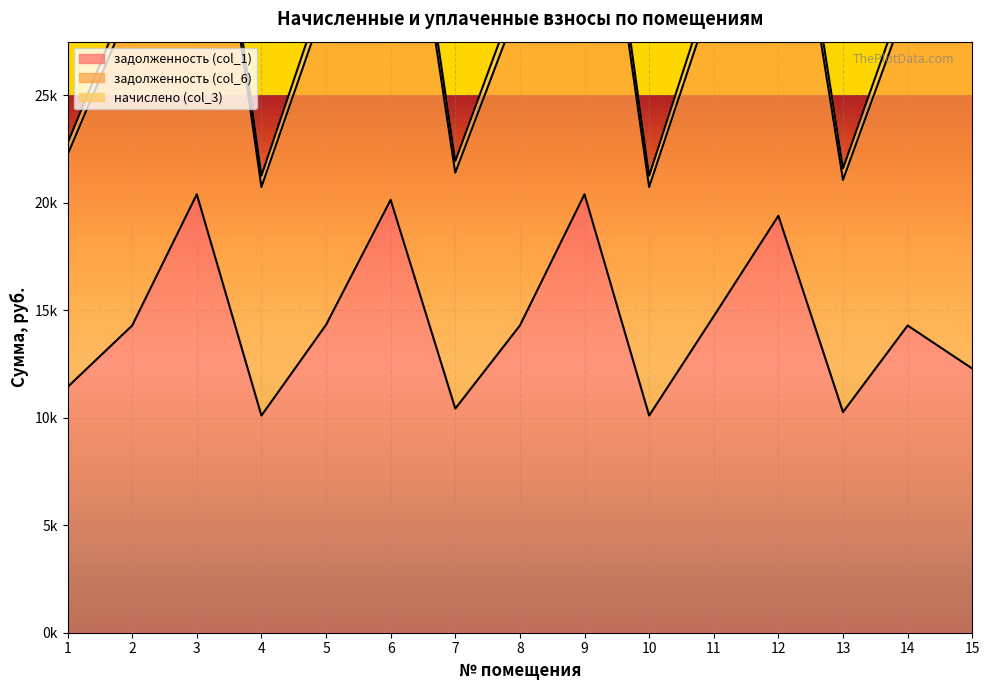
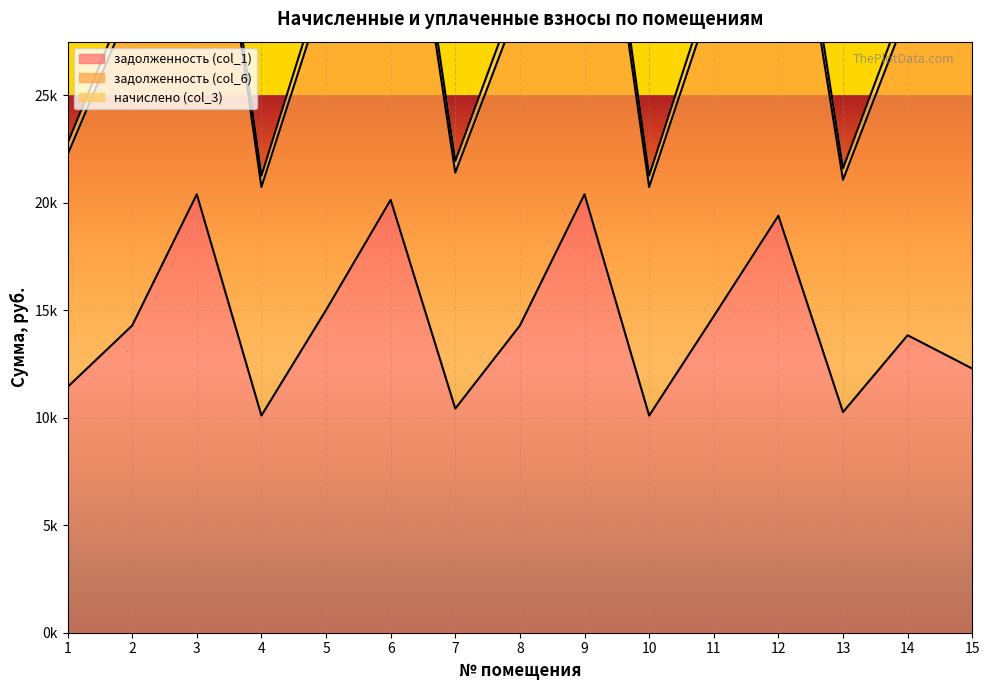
  {
    "задолженность (col_1)": {
      "1": 11400,
      "2": 14300,
      "3": 20400,
      "4": 10100,
-     "5": 14300,
+     "5": 15000,
      "6": 20100,
      "7": 10400,
      "8": 14300,
      "9": 20400,
      "10": 10100,
      "11": 14700,
      "12": 19400,
      "13": 10300,
-     "14": 14300,
+     "14": 13800,
      "15": 12300
    }
  }
